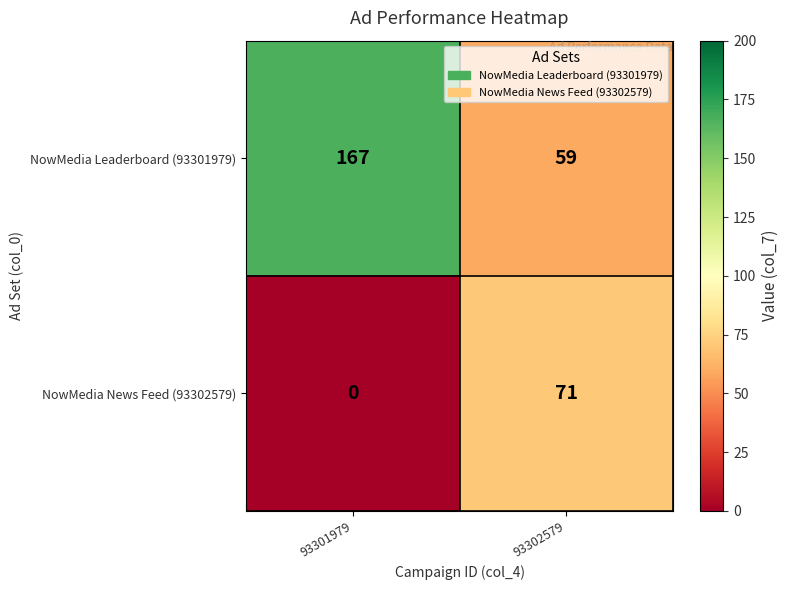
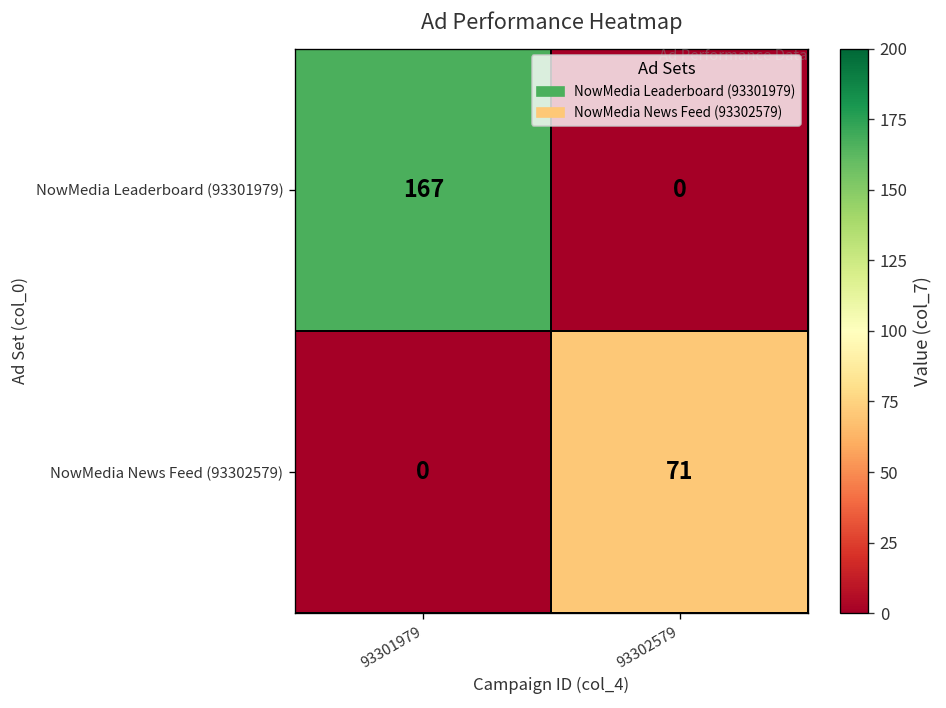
  {
    "NowMedia Leaderboard (93301979)": {
      "93301979": 167,
-     "93302579": 59
+     "93302579": 0
    },
    "NowMedia News Feed (93302579)": {
      "93301979": 0,
      "93302579": 71
    }
  }
